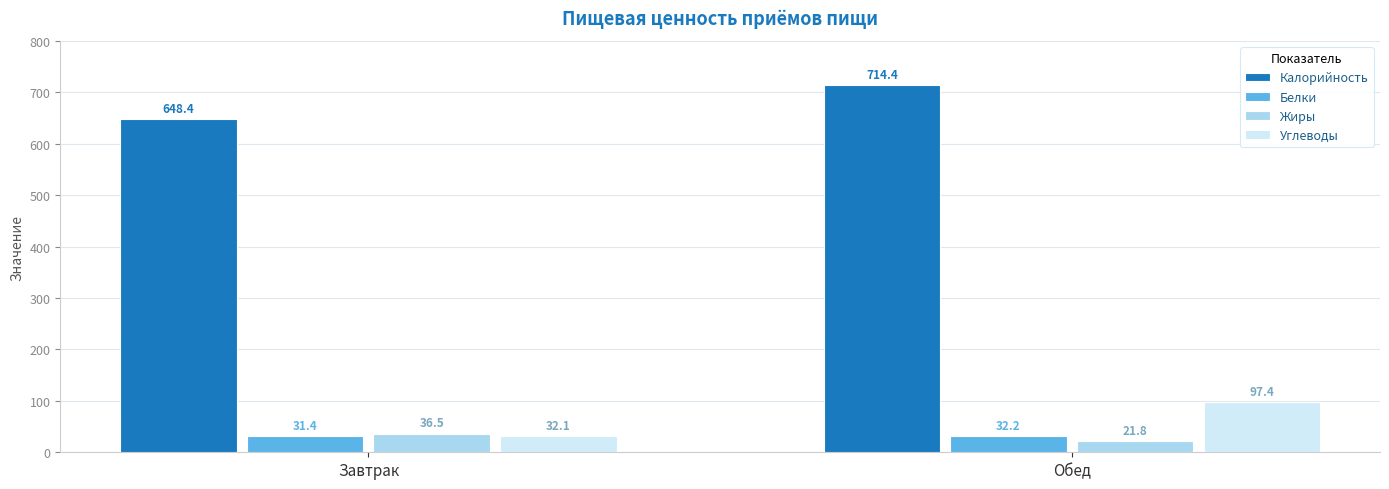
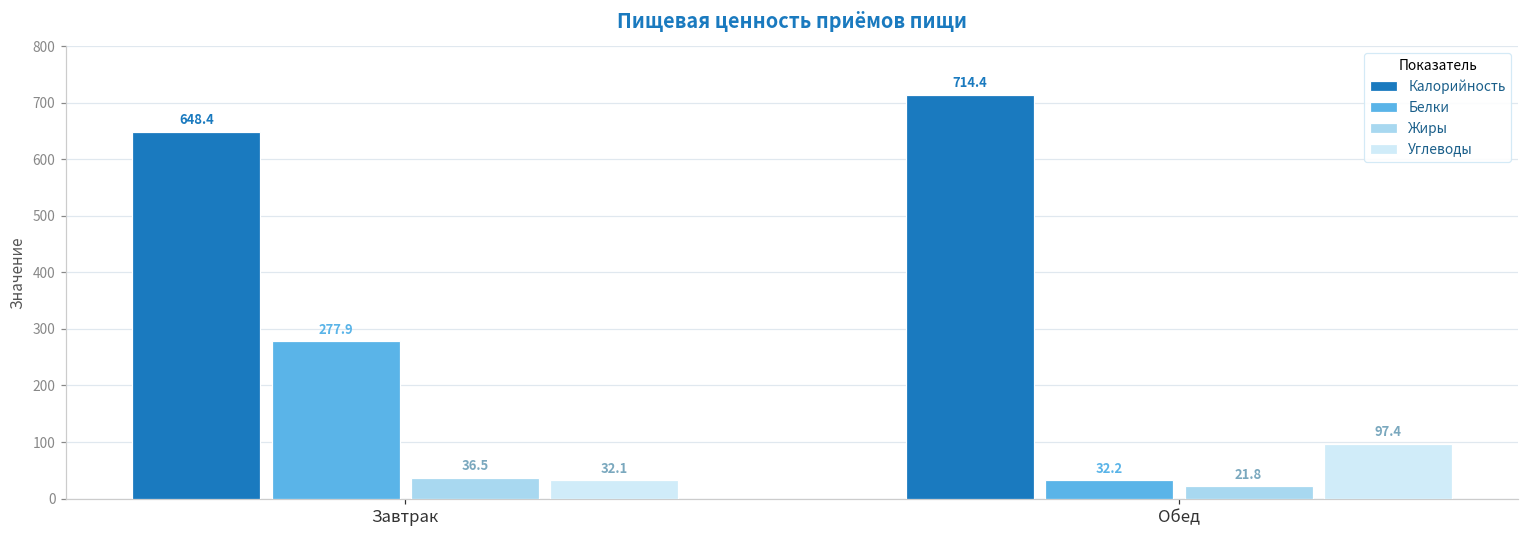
  {
    "Калорийность": {
      "Завтрак": 648.4,
      "Обед": 714.4
    },
    "Белки": {
-     "Завтрак": 31.4,
+     "Завтрак": 277.9,
      "Обед": 32.2
    }
  }
